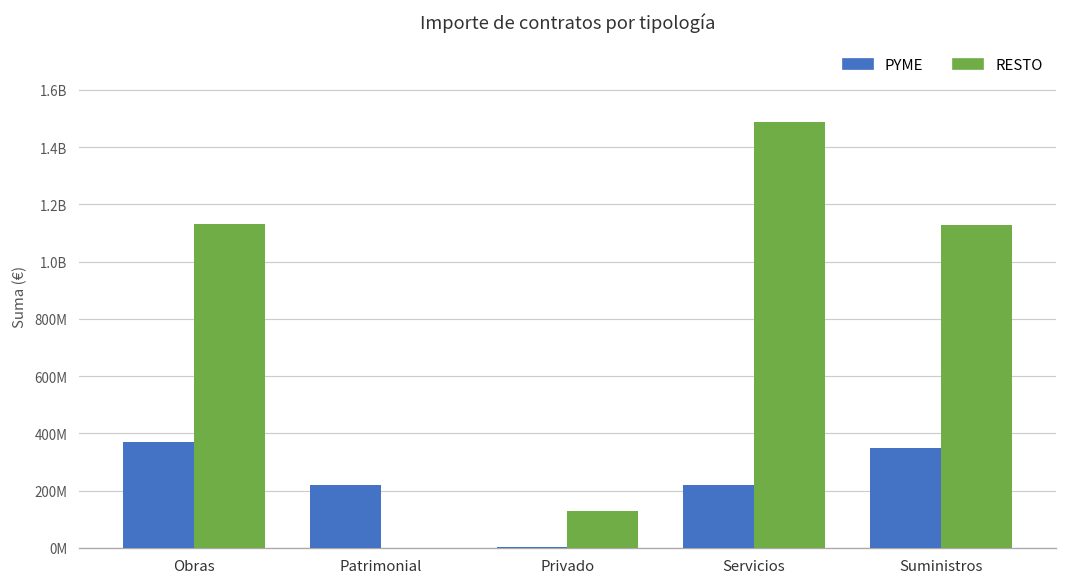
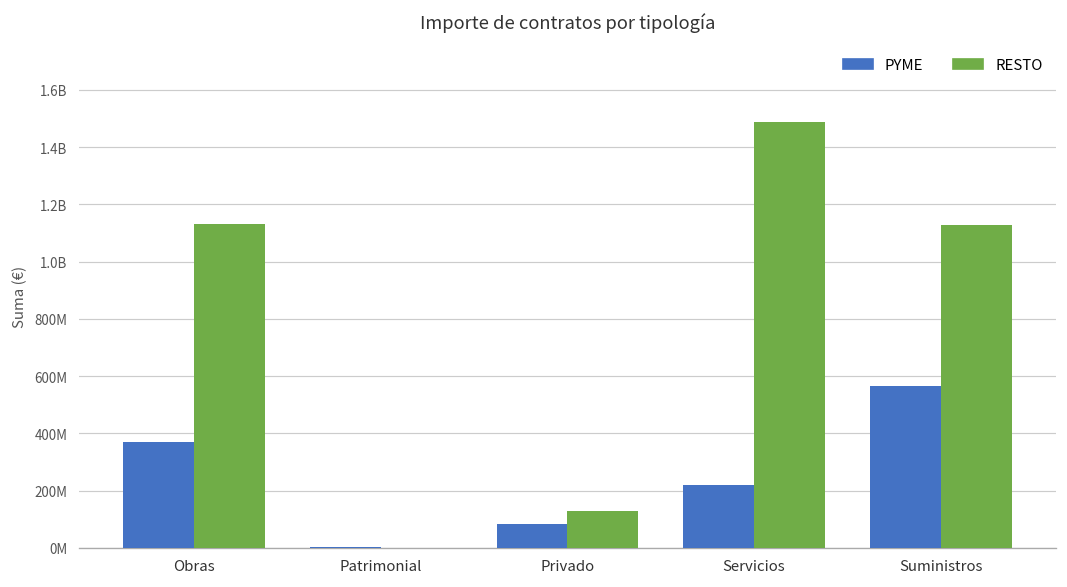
  {
    "PYME": {
      "Obras": 370000000,
-     "Patrimonial": 220000000,
-     "Privado": 0,
+     "Patrimonial": 0,
+     "Privado": 80000000,
      "Servicios": 220000000,
-     "Suministros": 350000000
+     "Suministros": 560000000
    },
    "RESTO": {
      "Obras": 1130000000,
      "Privado": 130000000,
      "Servicios": 1490000000,
      "Suministros": 1130000000
    }
  }
